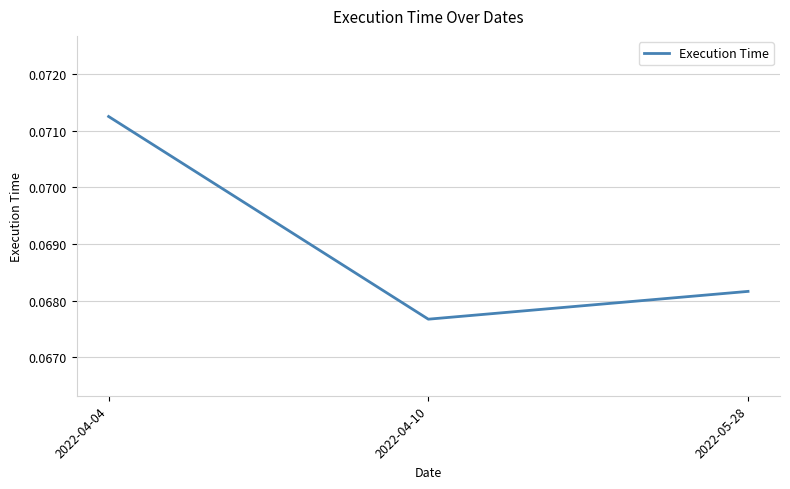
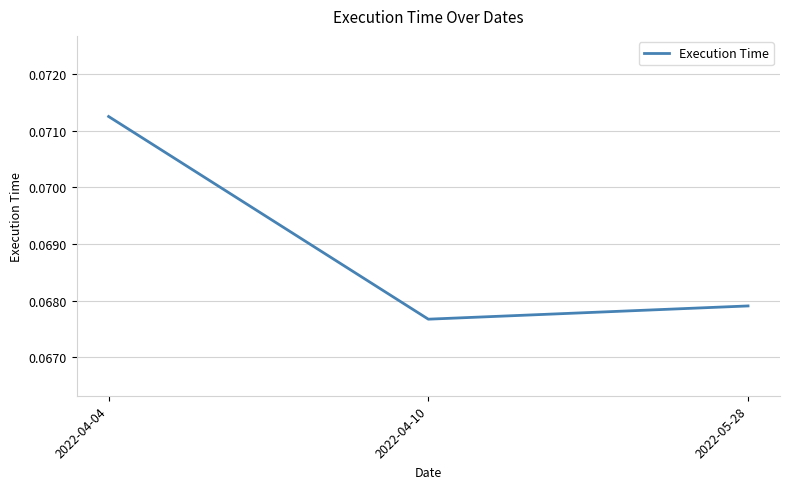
  {
    "2022-04-04": 0.0713,
    "2022-04-10": 0.0677,
-   "2022-05-28": 0.0682
+   "2022-05-28": 0.0679
  }
